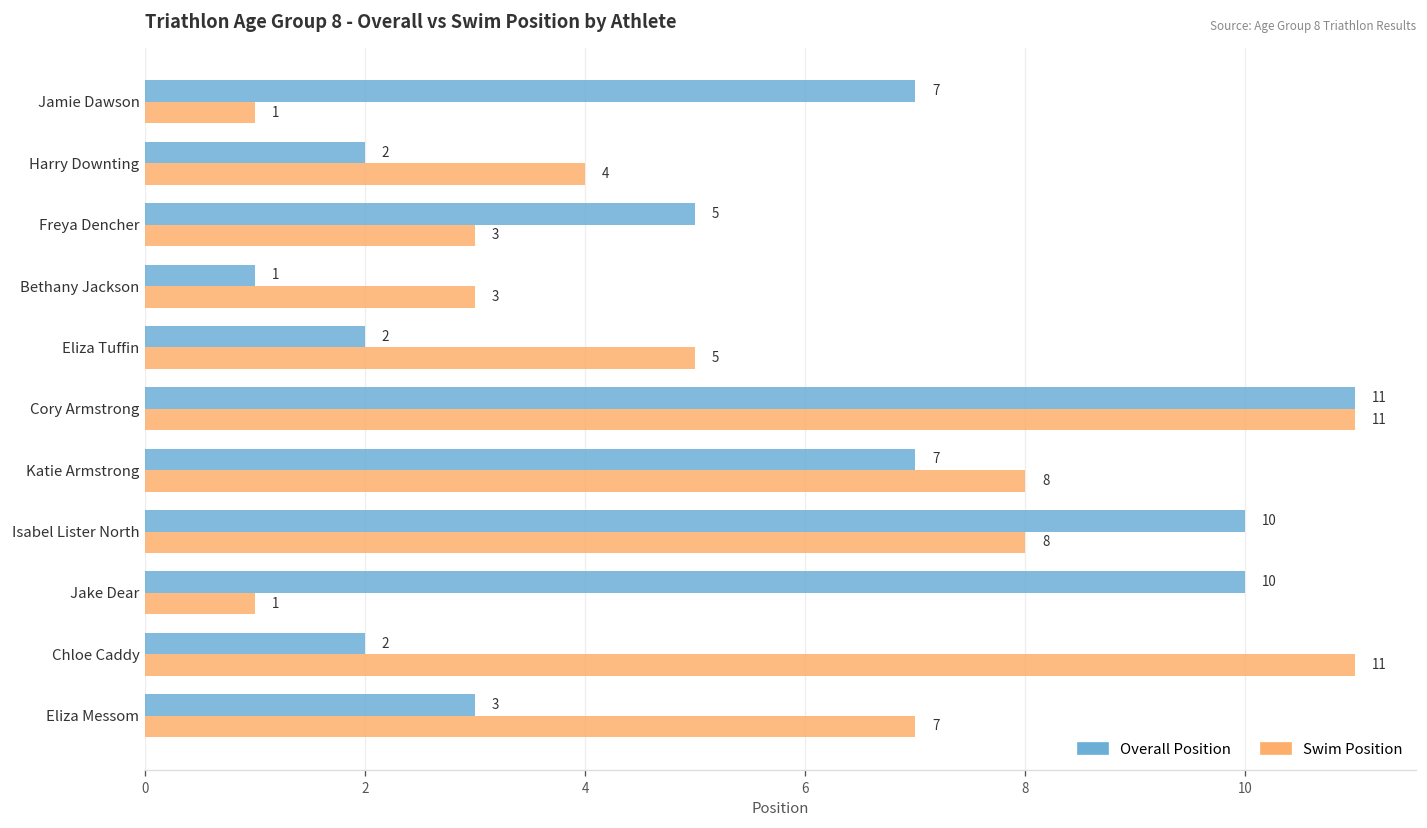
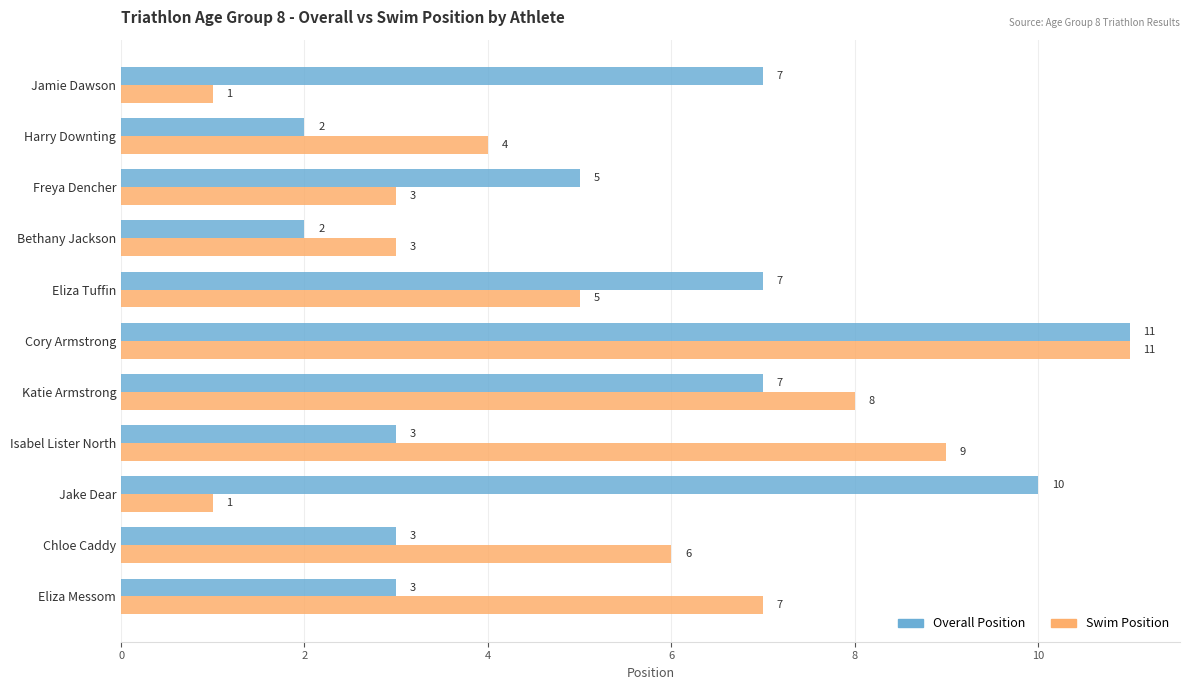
  {
    "Overall Position": {
      "Jamie Dawson": 7,
      "Harry Downting": 2,
      "Freya Dencher": 5,
-     "Bethany Jackson": 1,
-     "Eliza Tuffin": 2,
+     "Bethany Jackson": 2,
+     "Eliza Tuffin": 7,
      "Cory Armstrong": 11,
      "Katie Armstrong": 7,
-     "Isabel Lister North": 10,
+     "Isabel Lister North": 3,
      "Jake Dear": 10,
-     "Chloe Caddy": 2,
+     "Chloe Caddy": 3,
      "Eliza Messom": 3
    },
    "Swim Position": {
      "Jamie Dawson": 1,
      "Harry Downting": 4,
      "Freya Dencher": 3,
      "Bethany Jackson": 3,
      "Eliza Tuffin": 5,
      "Cory Armstrong": 11,
      "Katie Armstrong": 8,
-     "Isabel Lister North": 8,
+     "Isabel Lister North": 9,
      "Jake Dear": 1,
-     "Chloe Caddy": 11,
+     "Chloe Caddy": 6,
      "Eliza Messom": 7
    }
  }
